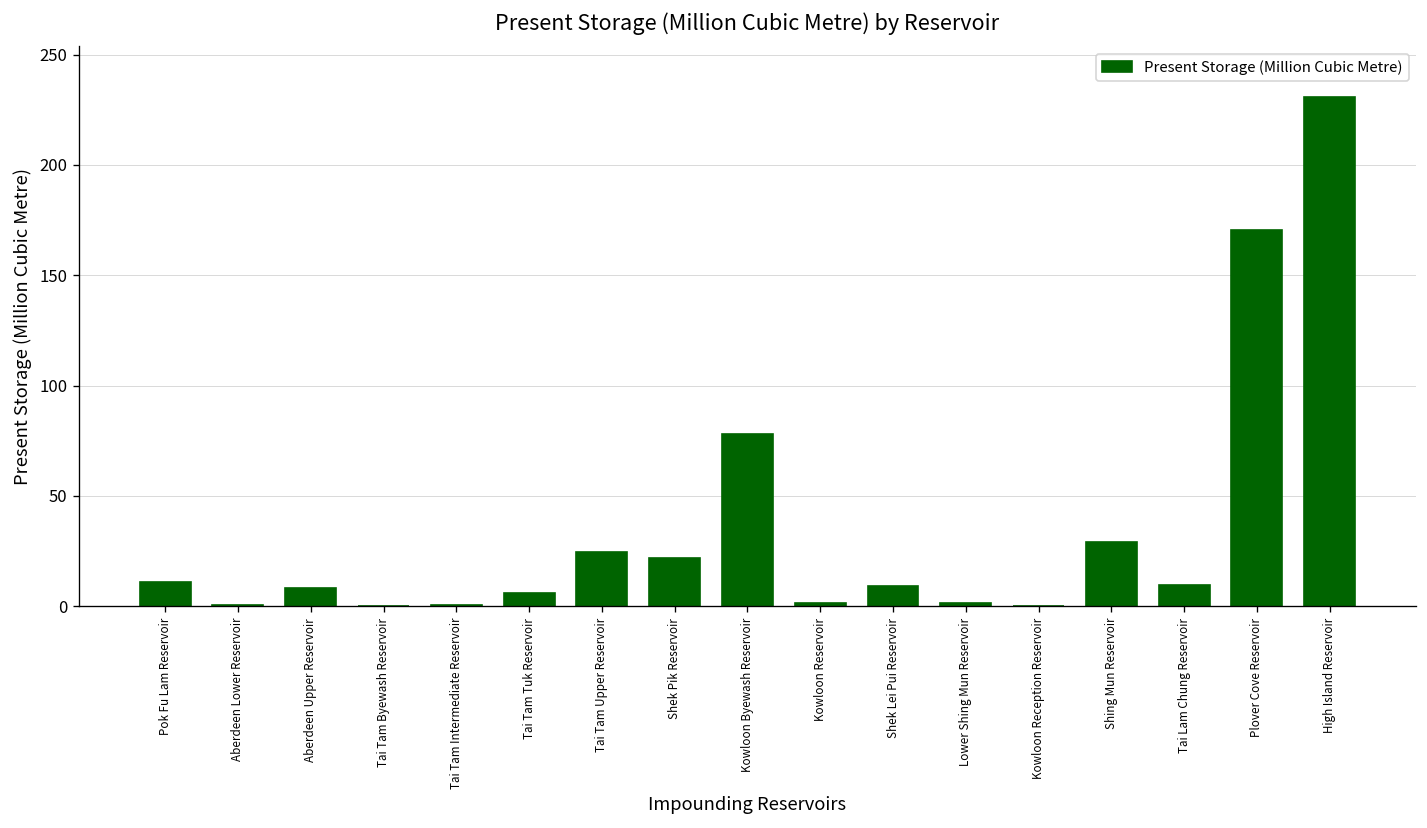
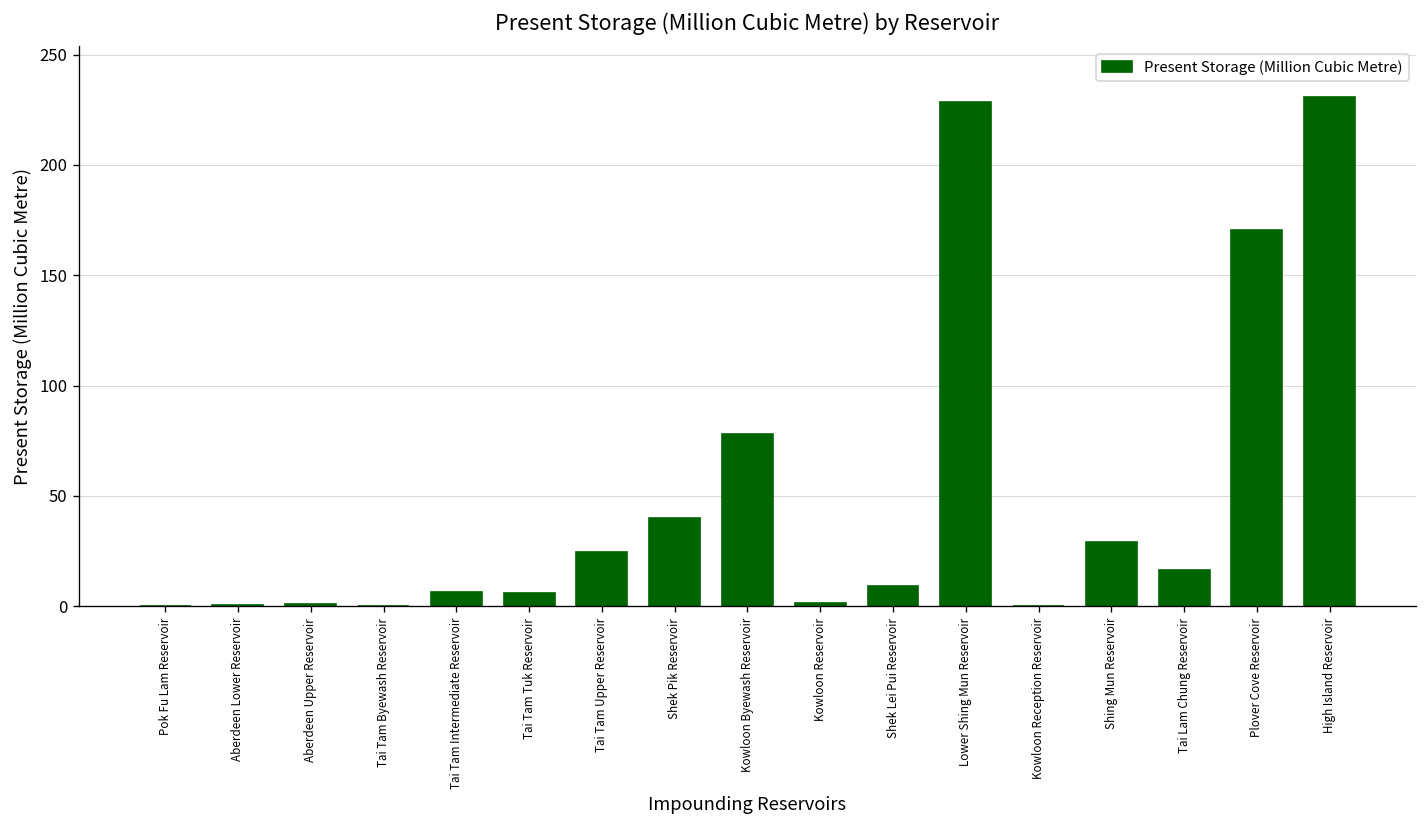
  {
-   "Pok Fu Lam Reservoir": 11,
-   "Aberdeen Upper Reservoir": 8,
-   "Tai Tam Intermediate Reservoir": 1,
+   "Pok Fu Lam Reservoir": 0,
+   "Aberdeen Upper Reservoir": 1,
+   "Tai Tam Intermediate Reservoir": 6,
    "Tai Tam Tuk Reservoir": 6,
    "Tai Tam Upper Reservoir": 25,
-   "Shek Pik Reservoir": 22,
+   "Shek Pik Reservoir": 40,
    "Kowloon Byewash Reservoir": 78,
    "Shek Lei Pui Reservoir": 9,
-   "Lower Shing Mun Reservoir": 1,
+   "Lower Shing Mun Reservoir": 229,
    "Shing Mun Reservoir": 29,
-   "Tai Lam Chung Reservoir": 10,
+   "Tai Lam Chung Reservoir": 16,
    "Plover Cove Reservoir": 170,
    "High Island Reservoir": 231
  }
